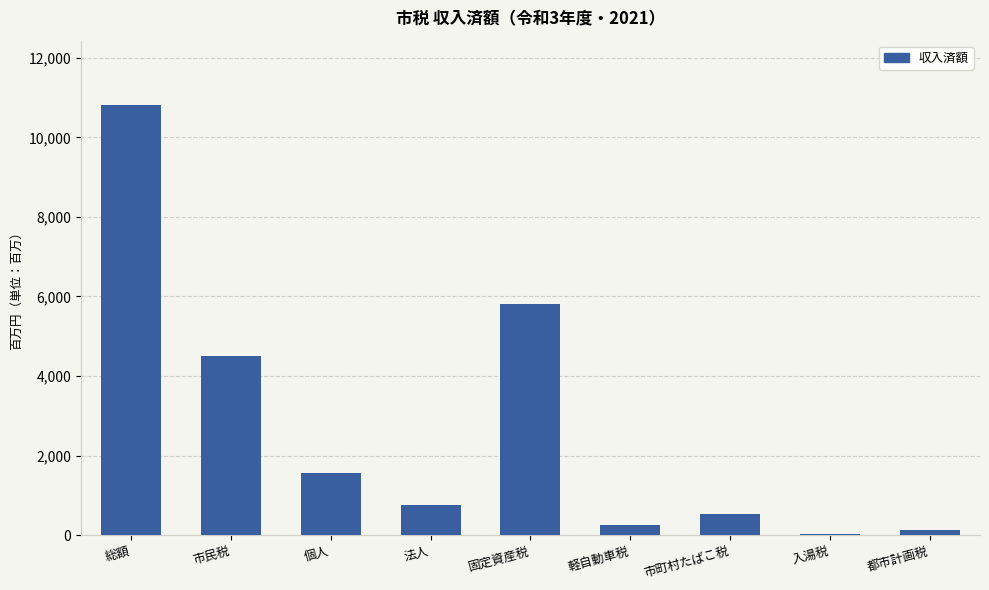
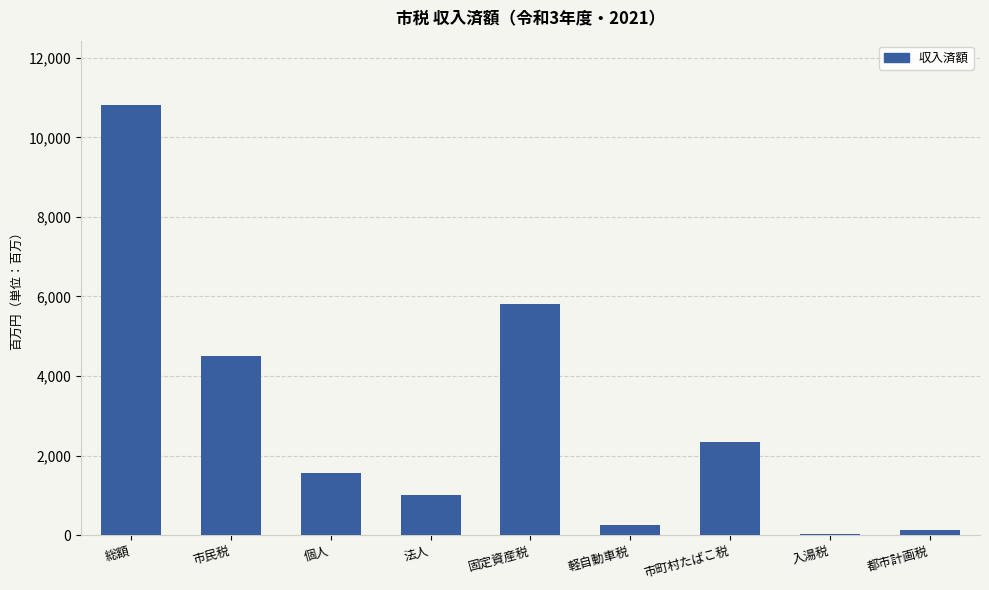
  {
    "総額": "10,800",
    "市民税": "4,500",
    "個人": "1,600",
-   "法人": "800",
+   "法人": "1,000",
    "固定資産税": "5,800",
    "軽自動車税": "300",
-   "市町村たばこ税": "500",
+   "市町村たばこ税": "2,300",
    "都市計画税": "100"
  }
